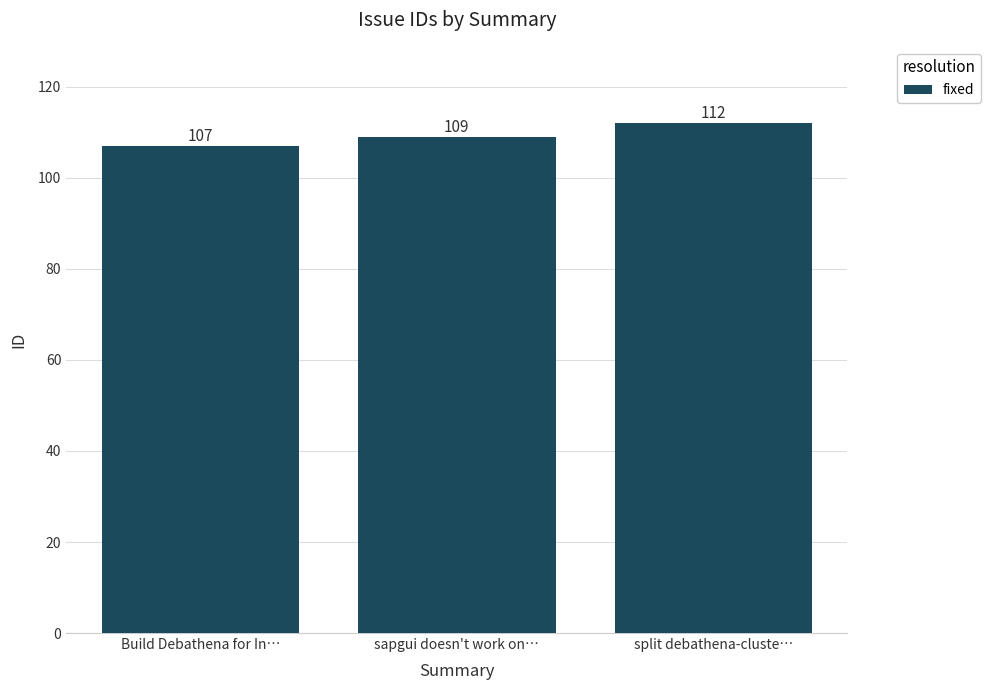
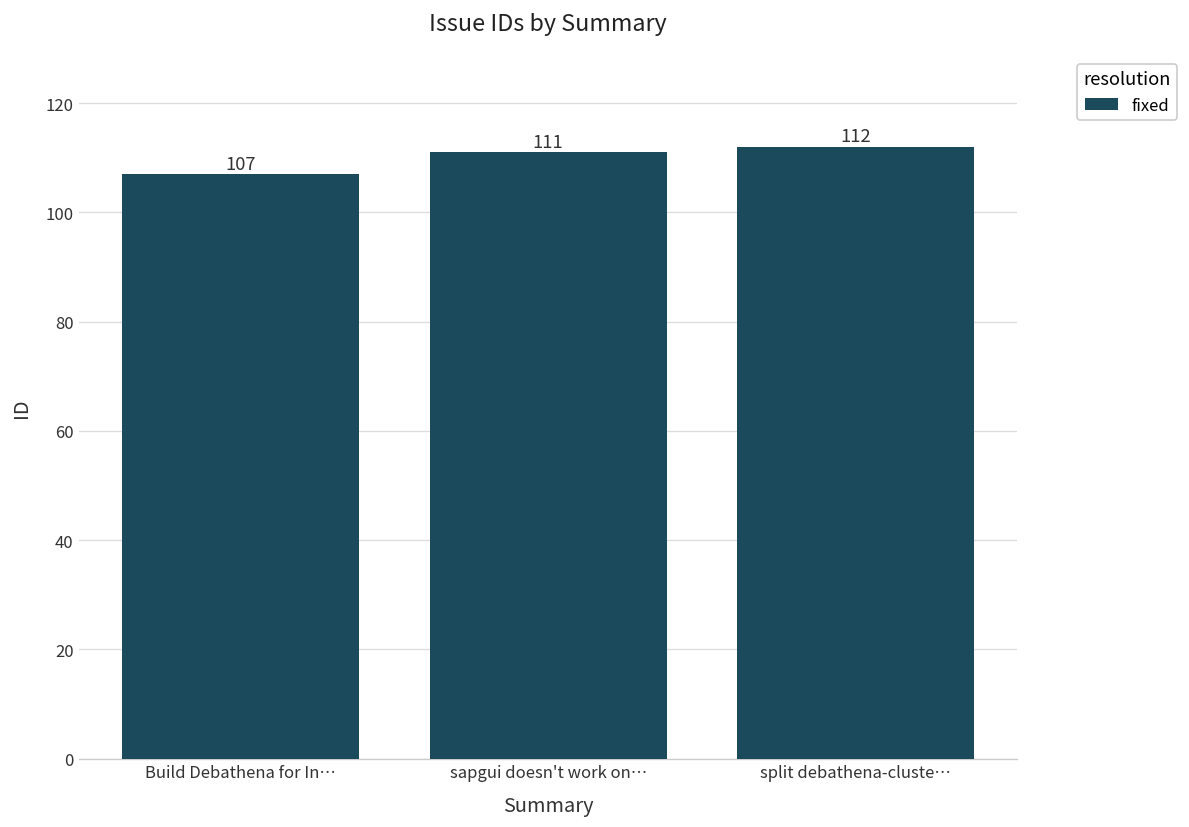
  {
    "Build Debathena for In…": 107,
-   "sapgui doesn't work on…": 109,
+   "sapgui doesn't work on…": 111,
    "split debathena-cluste…": 112
  }
